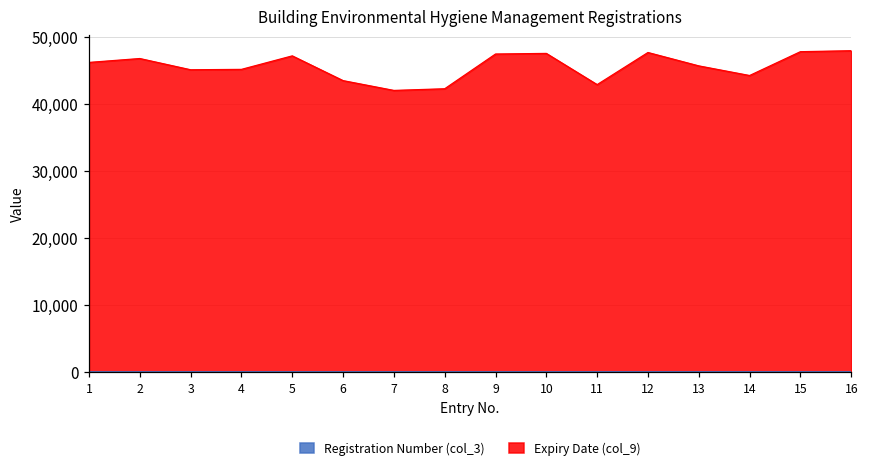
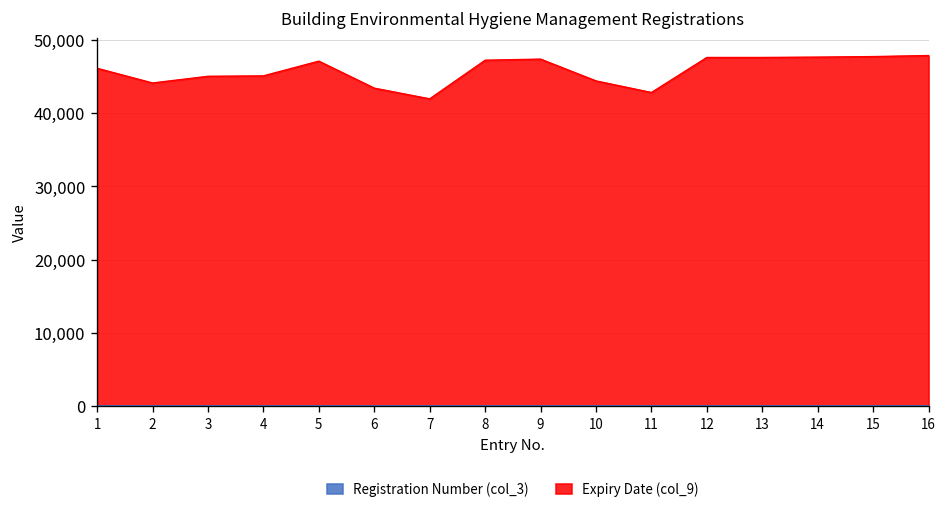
  {
    "Registration Number (col_3)": {
      "1": "0",
      "2": "0",
      "3": "0",
      "4": "0",
      "5": "0",
      "6": "0",
      "7": "0",
      "8": "0",
      "9": "0",
      "10": "0",
      "11": "0",
      "12": "0",
      "13": "0",
      "14": "0",
      "15": "0",
      "16": "0"
    },
    "Expiry Date (col_9)": {
      "1": "46,000",
-     "2": "47,000",
+     "2": "44,000",
      "3": "45,000",
      "4": "45,000",
      "5": "47,000",
      "6": "43,000",
      "7": "42,000",
-     "8": "42,000",
+     "8": "47,000",
      "9": "47,000",
-     "10": "48,000",
+     "10": "44,000",
      "11": "43,000",
      "12": "48,000",
-     "13": "46,000",
-     "14": "44,000",
+     "13": "48,000",
+     "14": "48,000",
      "15": "48,000",
      "16": "48,000"
    }
  }
